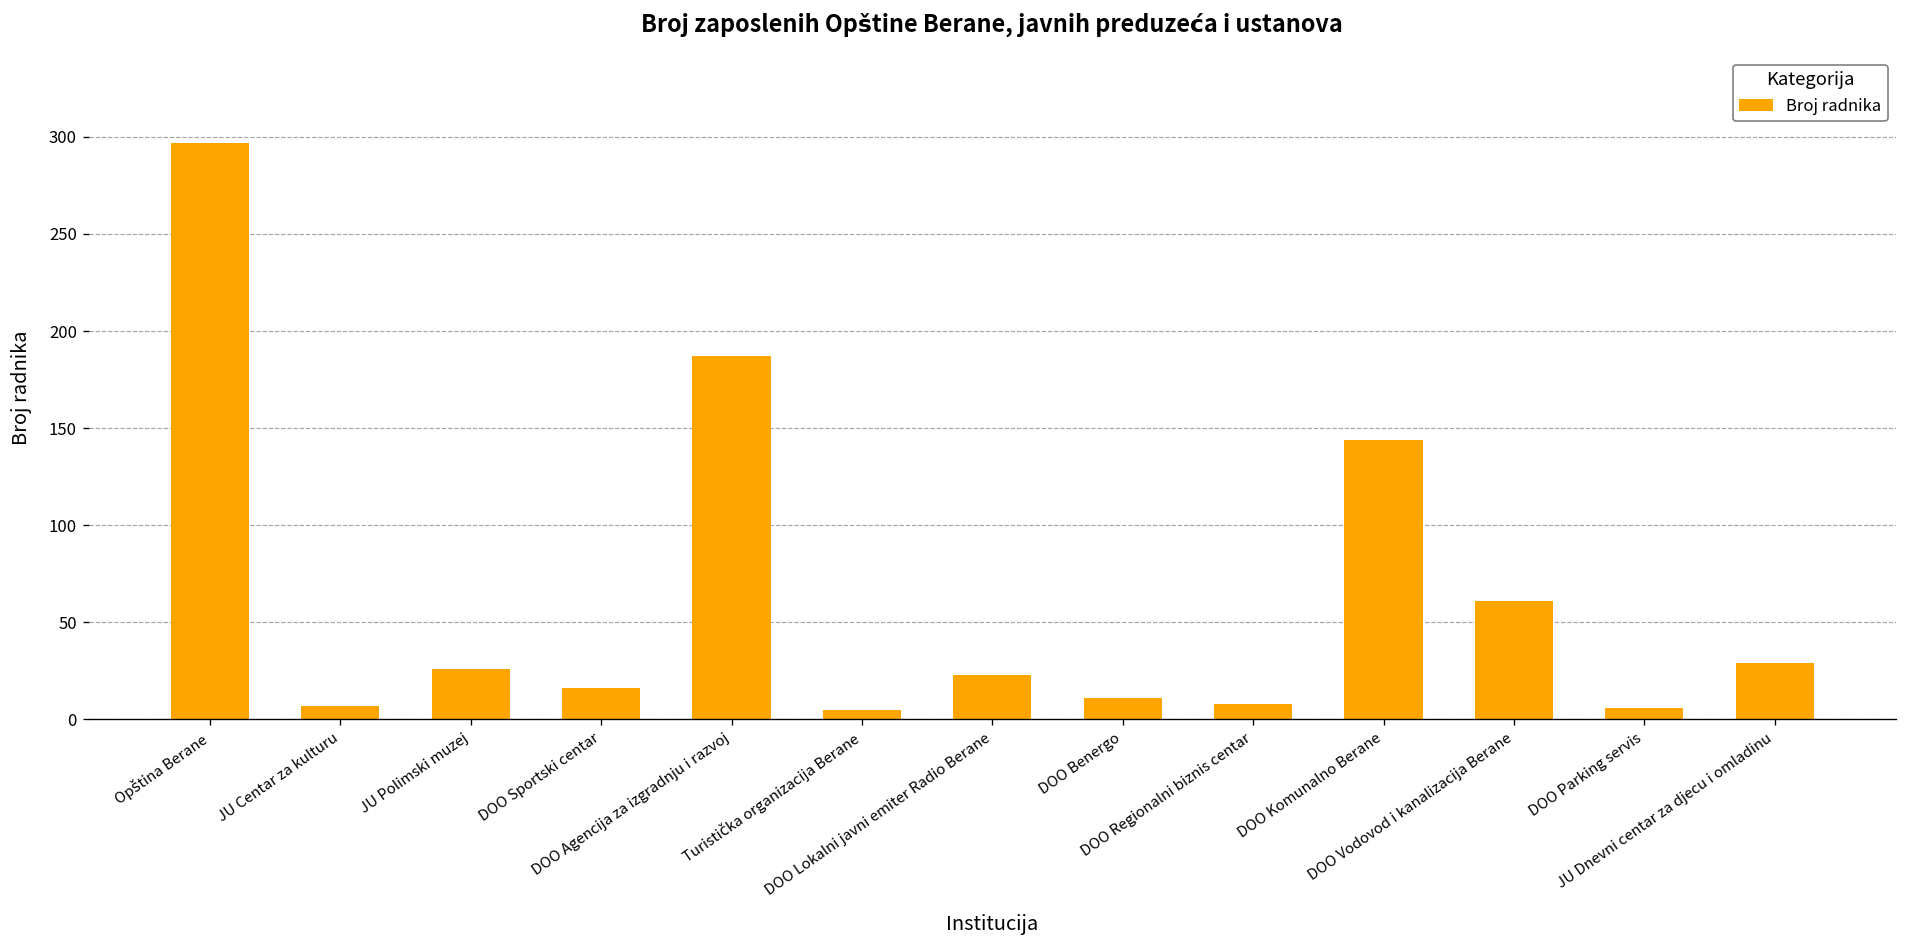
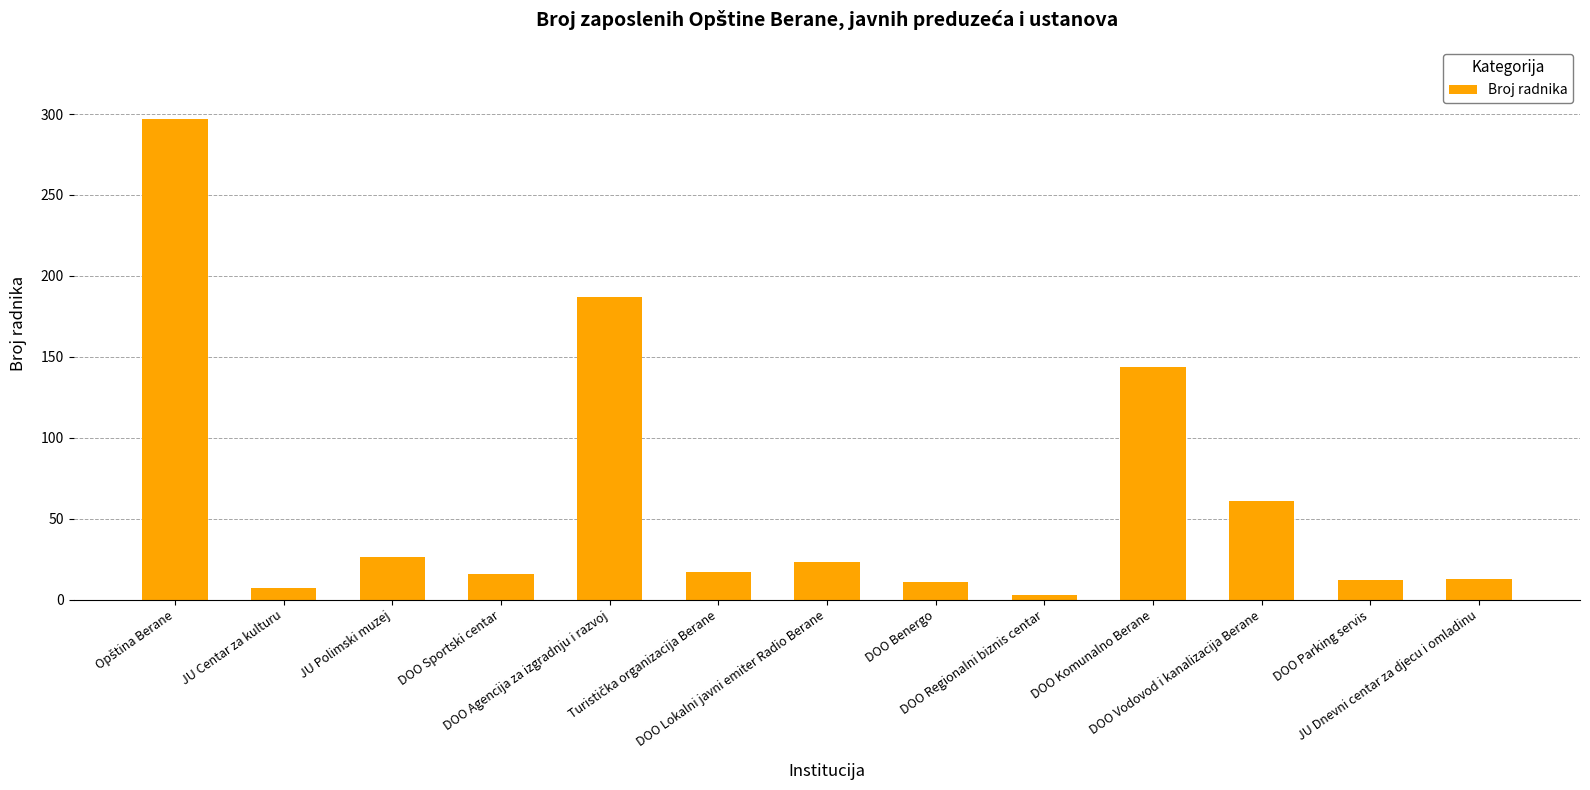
  {
    "Opština Berane": 297,
    "JU Centar za kulturu": 7,
    "JU Polimski muzej": 26,
    "DOO Sportski centar": 16,
    "DOO Agencija za izgradnju i razvoj": 187,
-   "Turistička organizacija Berane": 5,
+   "Turistička organizacija Berane": 17,
    "DOO Lokalni javni emiter Radio Berane": 23,
    "DOO Benergo": 11,
-   "DOO Regionalni biznis centar": 8,
+   "DOO Regionalni biznis centar": 3,
    "DOO Komunalno Berane": 144,
    "DOO Vodovod i kanalizacija Berane": 61,
-   "DOO Parking servis": 6,
-   "JU Dnevni centar za djecu i omladinu": 29
+   "DOO Parking servis": 12,
+   "JU Dnevni centar za djecu i omladinu": 13
  }
